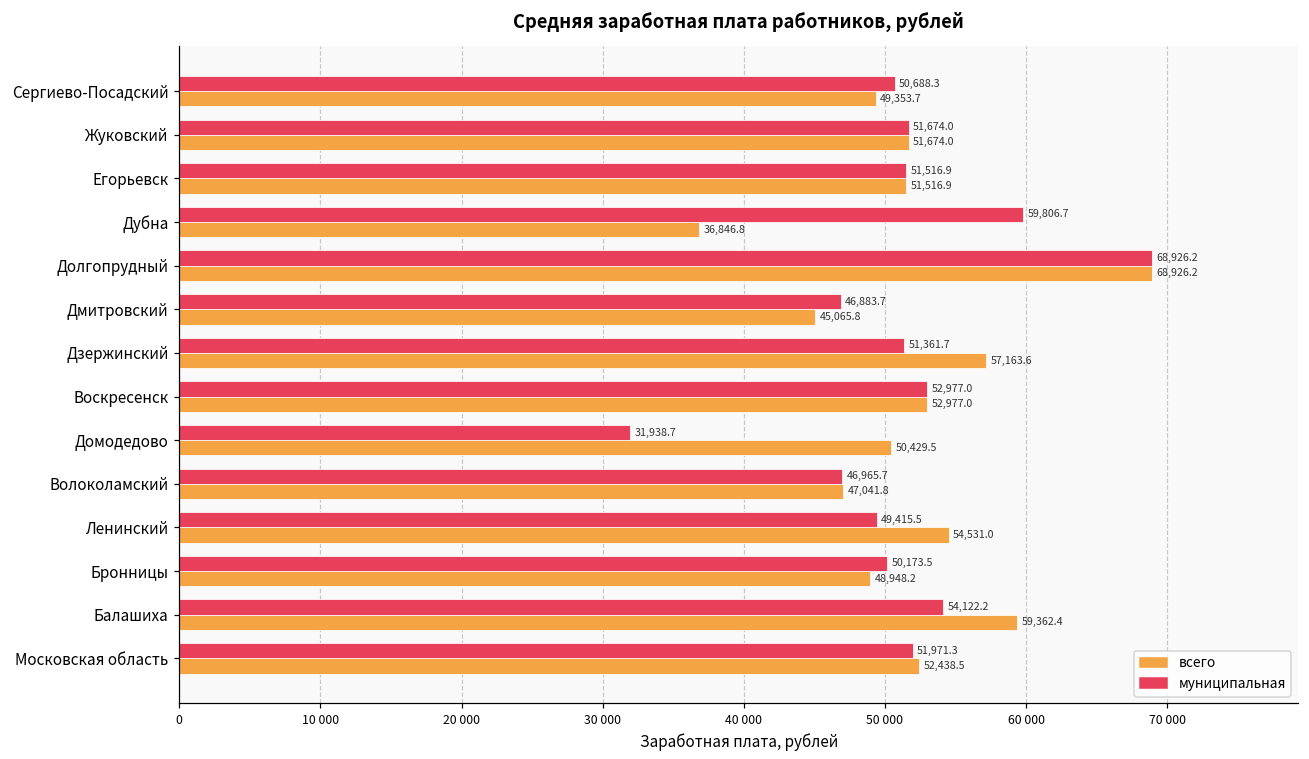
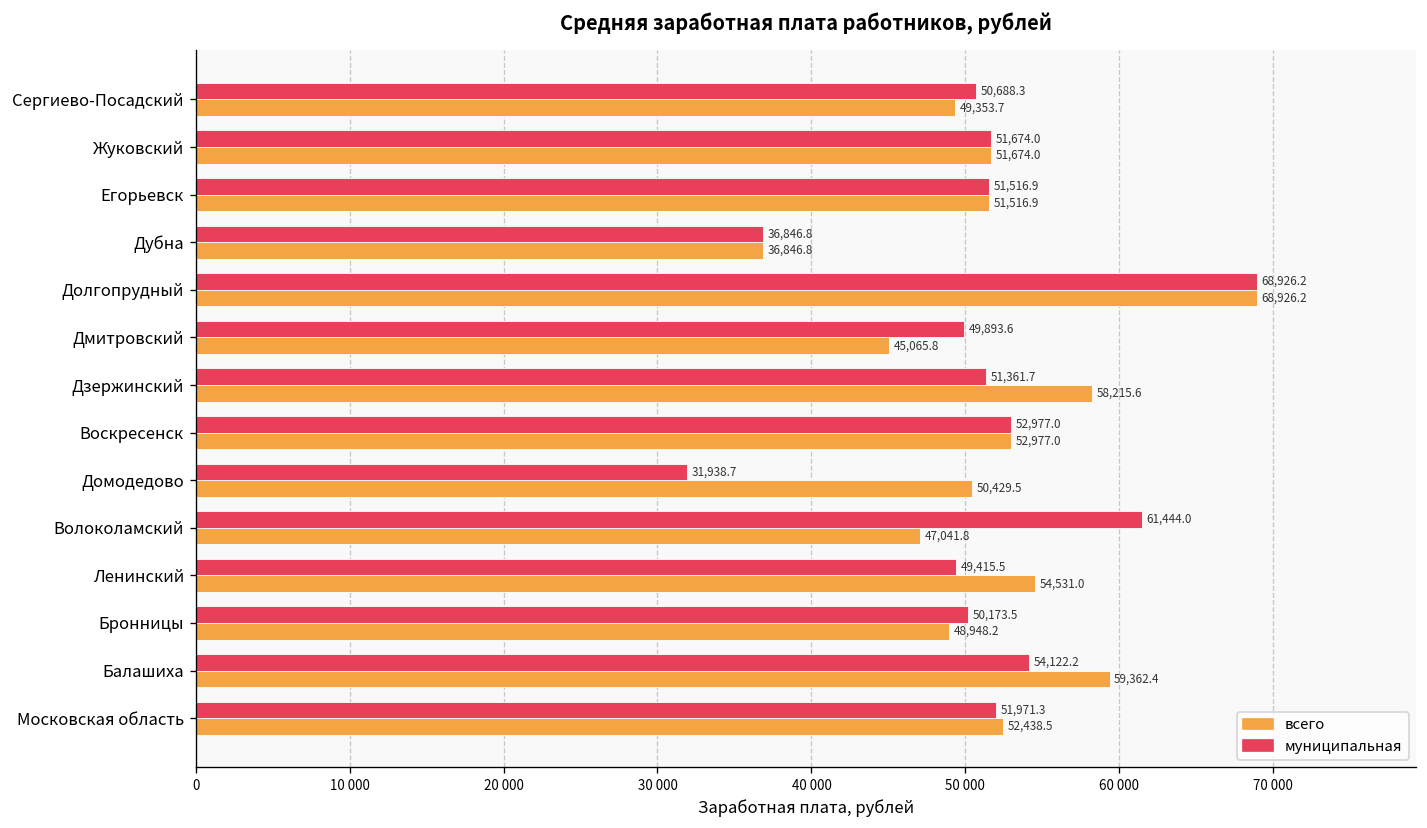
  {
    "всего": {
      "Сергиево-Посадский": "49,353.7",
      "Жуковский": "51,674.0",
      "Егорьевск": "51,516.9",
      "Дубна": "36,846.8",
      "Долгопрудный": "68,926.2",
      "Дмитровский": "45,065.8",
-     "Дзержинский": "57,163.6",
+     "Дзержинский": "58,215.6",
      "Воскресенск": "52,977.0",
      "Домодедово": "50,429.5",
      "Волоколамский": "47,041.8",
      "Ленинский": "54,531.0",
      "Бронницы": "48,948.2",
      "Балашиха": "59,362.4",
      "Московская область": "52,438.5"
    },
    "муниципальная": {
      "Сергиево-Посадский": "50,688.3",
      "Жуковский": "51,674.0",
      "Егорьевск": "51,516.9",
-     "Дубна": "59,806.7",
+     "Дубна": "36,846.8",
      "Долгопрудный": "68,926.2",
-     "Дмитровский": "46,883.7",
+     "Дмитровский": "49,893.6",
      "Дзержинский": "51,361.7",
      "Воскресенск": "52,977.0",
      "Домодедово": "31,938.7",
-     "Волоколамский": "46,965.7",
+     "Волоколамский": "61,444.0",
      "Ленинский": "49,415.5",
      "Бронницы": "50,173.5",
      "Балашиха": "54,122.2",
      "Московская область": "51,971.3"
    }
  }
